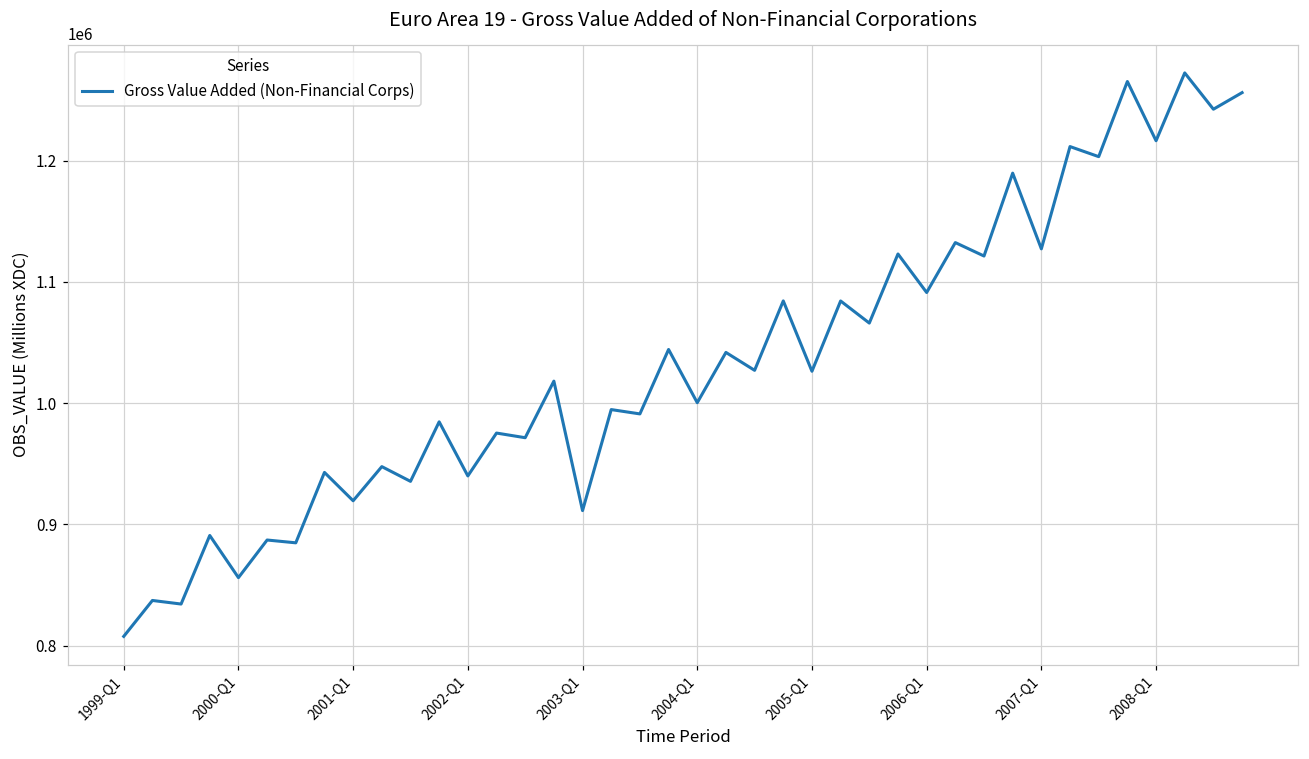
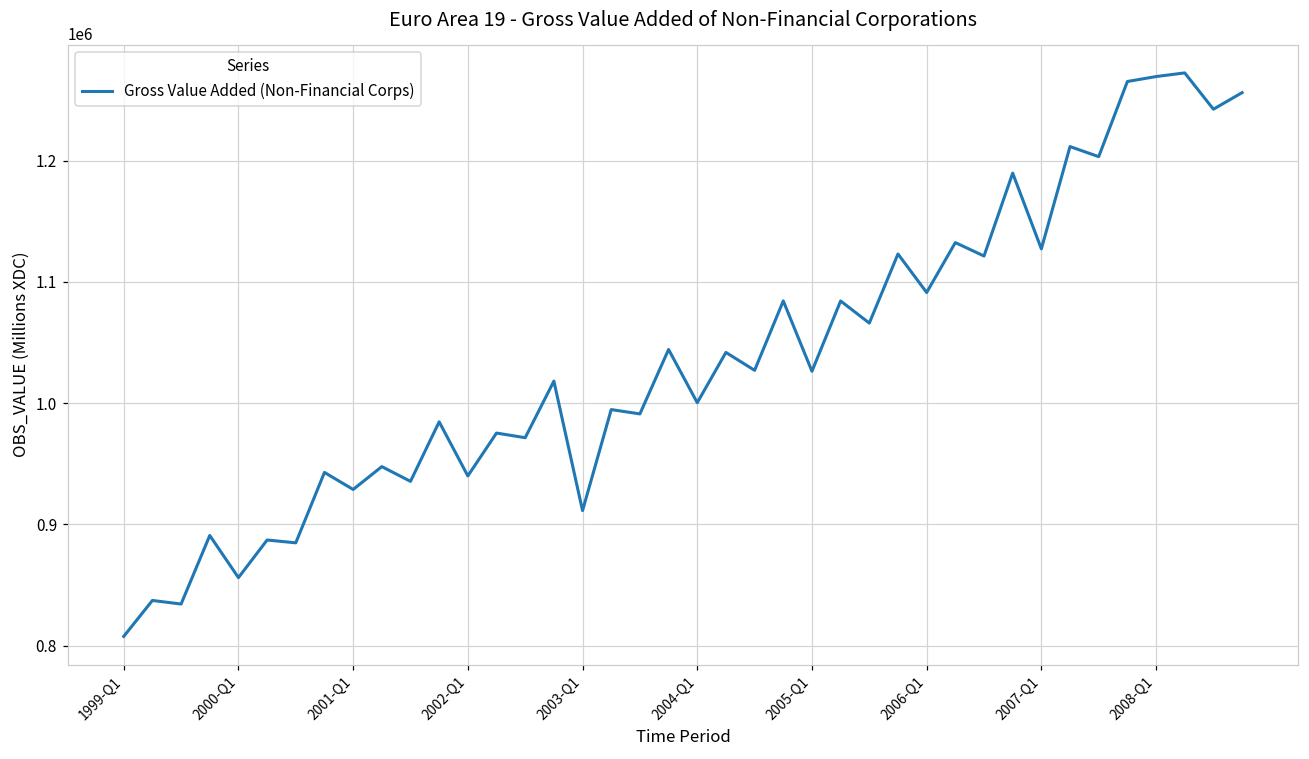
  {
    "1999-Q1": 808000,
    "2000-Q1": 856000,
-   "2001-Q1": 920000,
+   "2001-Q1": 929000,
    "2002-Q1": 940000,
    "2003-Q1": 911000,
    "2004-Q1": 1000000,
    "2005-Q1": 1026000,
    "2006-Q1": 1091000,
    "2007-Q1": 1127000,
-   "2008-Q1": 1217000
+   "2008-Q1": 1269000
  }
